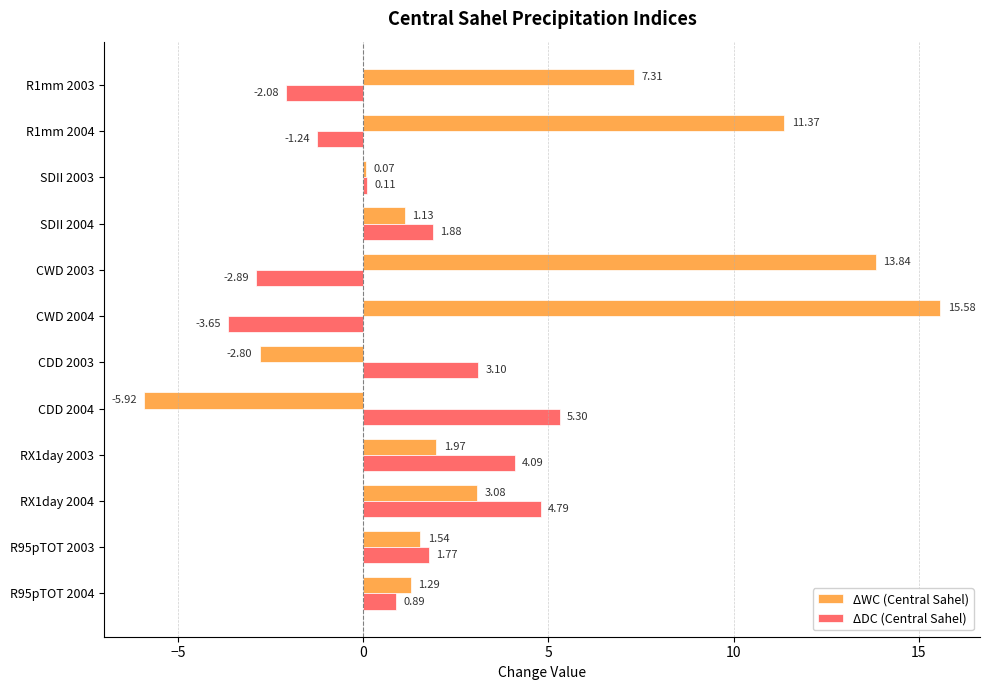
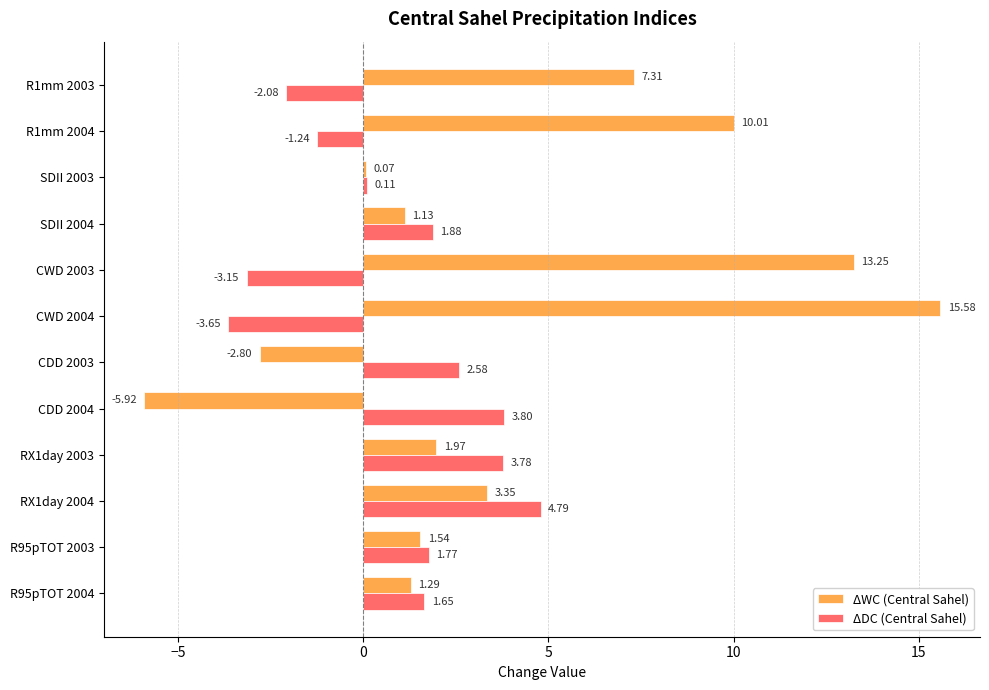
  {
    "ΔWC (Central Sahel)": {
      "R1mm 2003": 7.31,
-     "R1mm 2004": 11.37,
+     "R1mm 2004": 10.01,
      "SDII 2003": 0.07,
      "SDII 2004": 1.13,
-     "CWD 2003": 13.84,
+     "CWD 2003": 13.25,
      "CWD 2004": 15.58,
      "CDD 2003": -2.80,
      "CDD 2004": -5.92,
      "RX1day 2003": 1.97,
-     "RX1day 2004": 3.08,
+     "RX1day 2004": 3.35,
      "R95pTOT 2003": 1.54,
      "R95pTOT 2004": 1.29
    },
    "ΔDC (Central Sahel)": {
      "R1mm 2003": -2.08,
      "R1mm 2004": -1.24,
      "SDII 2003": 0.11,
      "SDII 2004": 1.88,
-     "CWD 2003": -2.89,
+     "CWD 2003": -3.15,
      "CWD 2004": -3.65,
-     "CDD 2003": 3.10,
-     "CDD 2004": 5.30,
-     "RX1day 2003": 4.09,
+     "CDD 2003": 2.58,
+     "CDD 2004": 3.80,
+     "RX1day 2003": 3.78,
      "RX1day 2004": 4.79,
      "R95pTOT 2003": 1.77,
-     "R95pTOT 2004": 0.89
+     "R95pTOT 2004": 1.65
    }
  }
